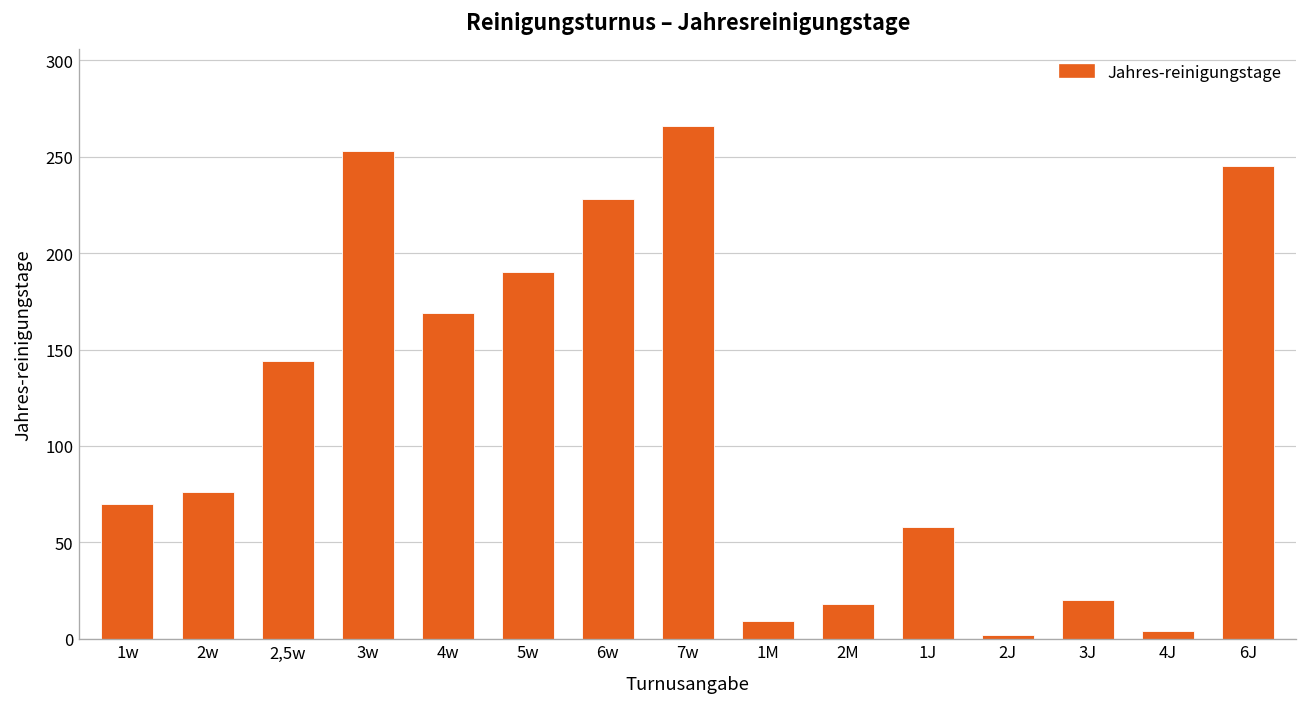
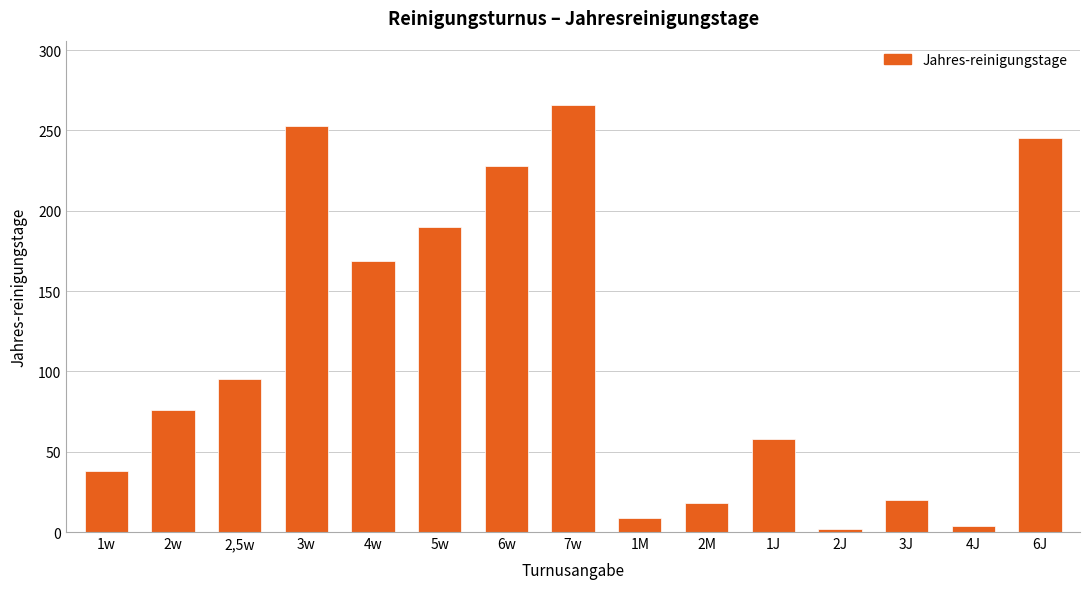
  {
-   "1w": 70,
+   "1w": 38,
    "2w": 76,
-   "2,5w": 144,
+   "2,5w": 95,
    "3w": 253,
    "4w": 169,
    "5w": 190,
    "6w": 228,
    "7w": 266,
    "1M": 9,
    "2M": 18,
    "1J": 58,
    "2J": 2,
    "3J": 20,
    "4J": 4,
    "6J": 245
  }
